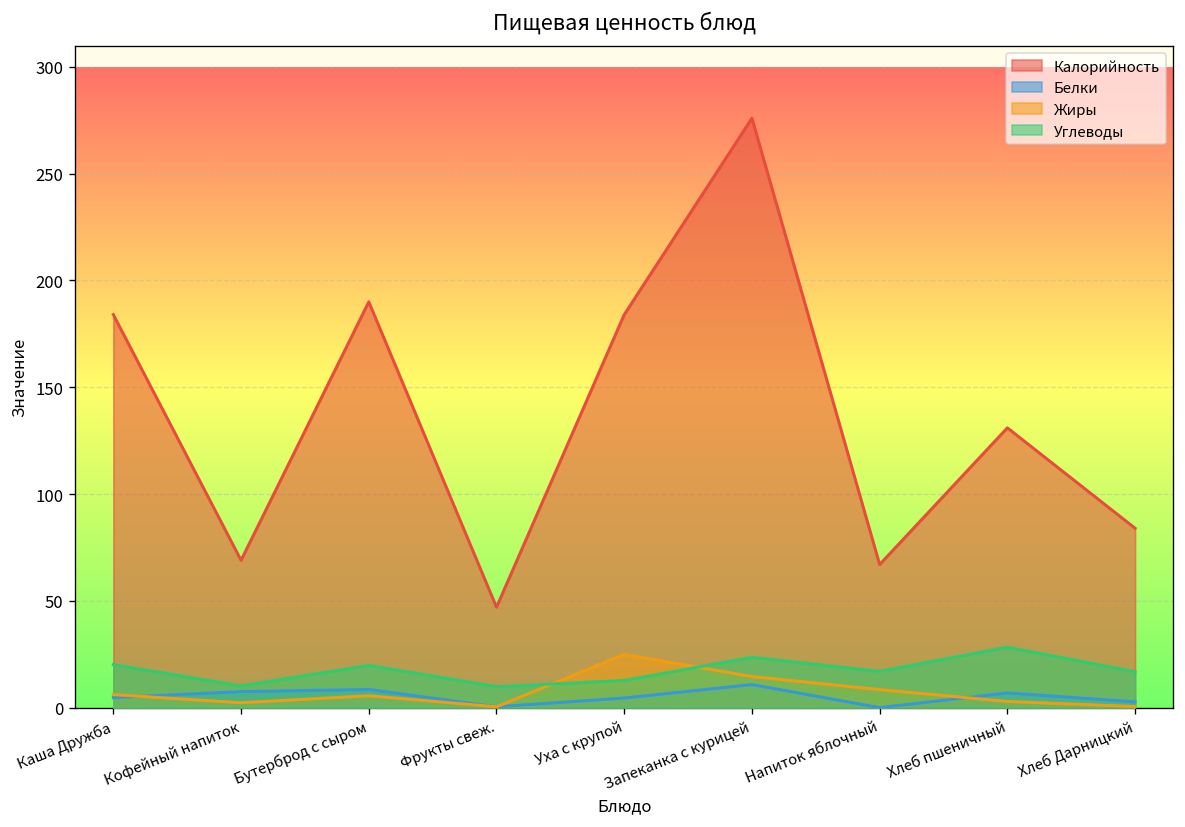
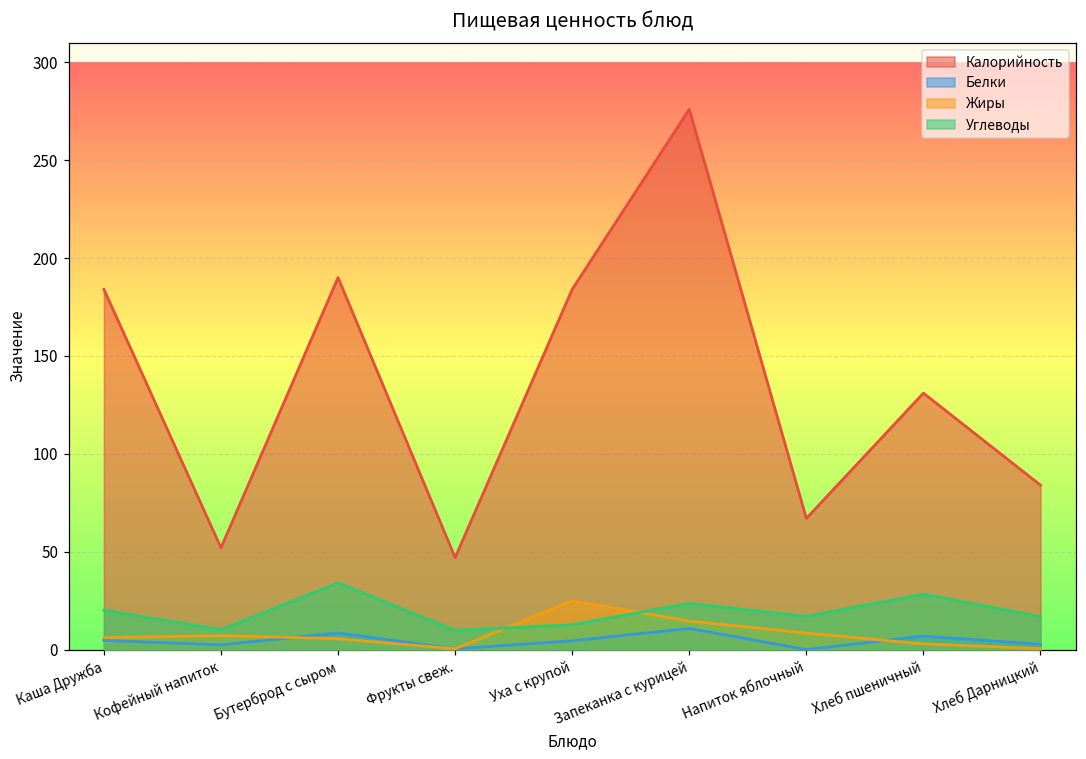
  {
    "Калорийность": {
      "Каша Дружба": 184,
-     "Кофейный напиток": 69,
+     "Кофейный напиток": 52,
      "Бутерброд с сыром": 190,
      "Фрукты свеж.": 47,
      "Уха с крупой": 184,
      "Запеканка с курицей": 276,
      "Напиток яблочный": 67,
      "Хлеб пшеничный": 131,
      "Хлеб Дарницкий": 84
    },
    "Белки": {
-     "Кофейный напиток": 8,
+     "Кофейный напиток": 2,
      "Бутерброд с сыром": 9,
      "Уха с крупой": 5,
      "Запеканка с курицей": 11,
      "Напиток яблочный": 0,
      "Хлеб пшеничный": 7,
      "Хлеб Дарницкий": 3
    },
    "Жиры": {
-     "Кофейный напиток": 2,
+     "Кофейный напиток": 7,
      "Бутерброд с сыром": 6,
      "Уха с крупой": 25,
      "Запеканка с курицей": 15,
      "Напиток яблочный": 8,
      "Хлеб пшеничный": 3,
      "Хлеб Дарницкий": 1
    },
    "Углеводы": {
      "Каша Дружба": 20,
      "Кофейный напиток": 10,
-     "Бутерброд с сыром": 20,
+     "Бутерброд с сыром": 34,
      "Фрукты свеж.": 10,
      "Уха с крупой": 13,
      "Запеканка с курицей": 24,
      "Напиток яблочный": 17,
      "Хлеб пшеничный": 28,
      "Хлеб Дарницкий": 17
    }
  }
